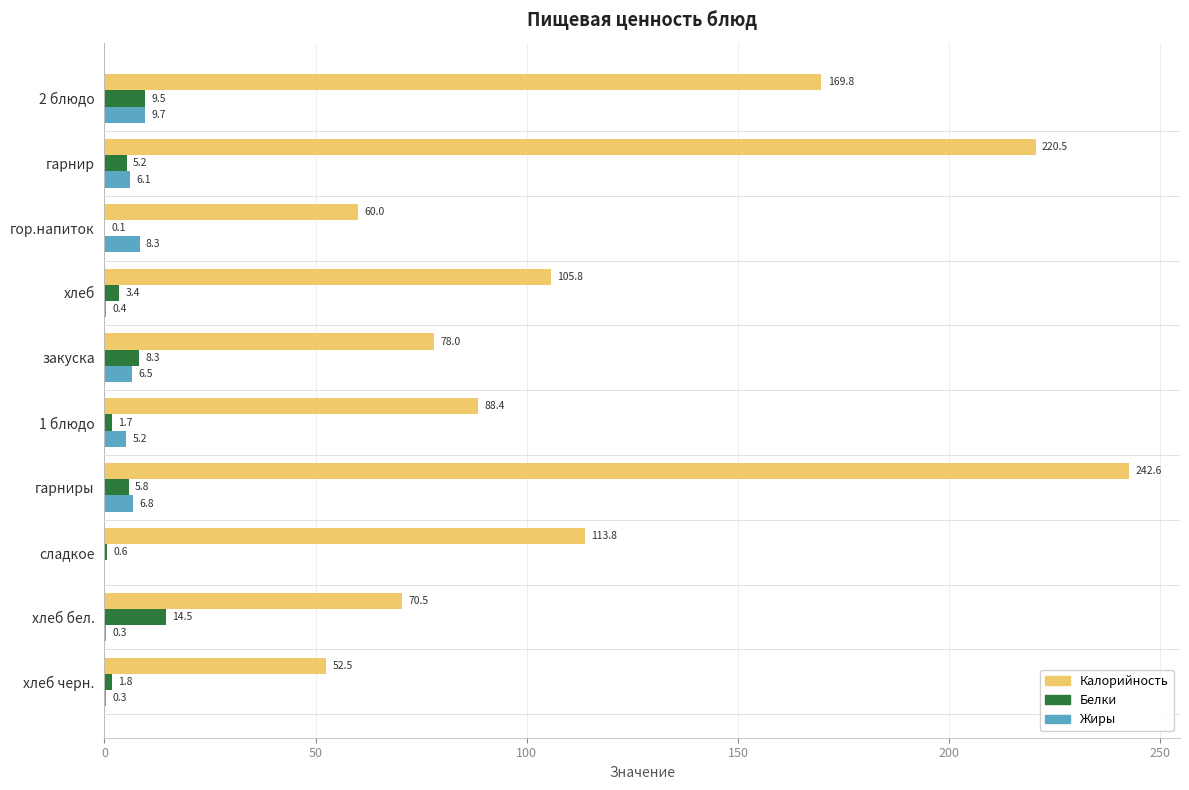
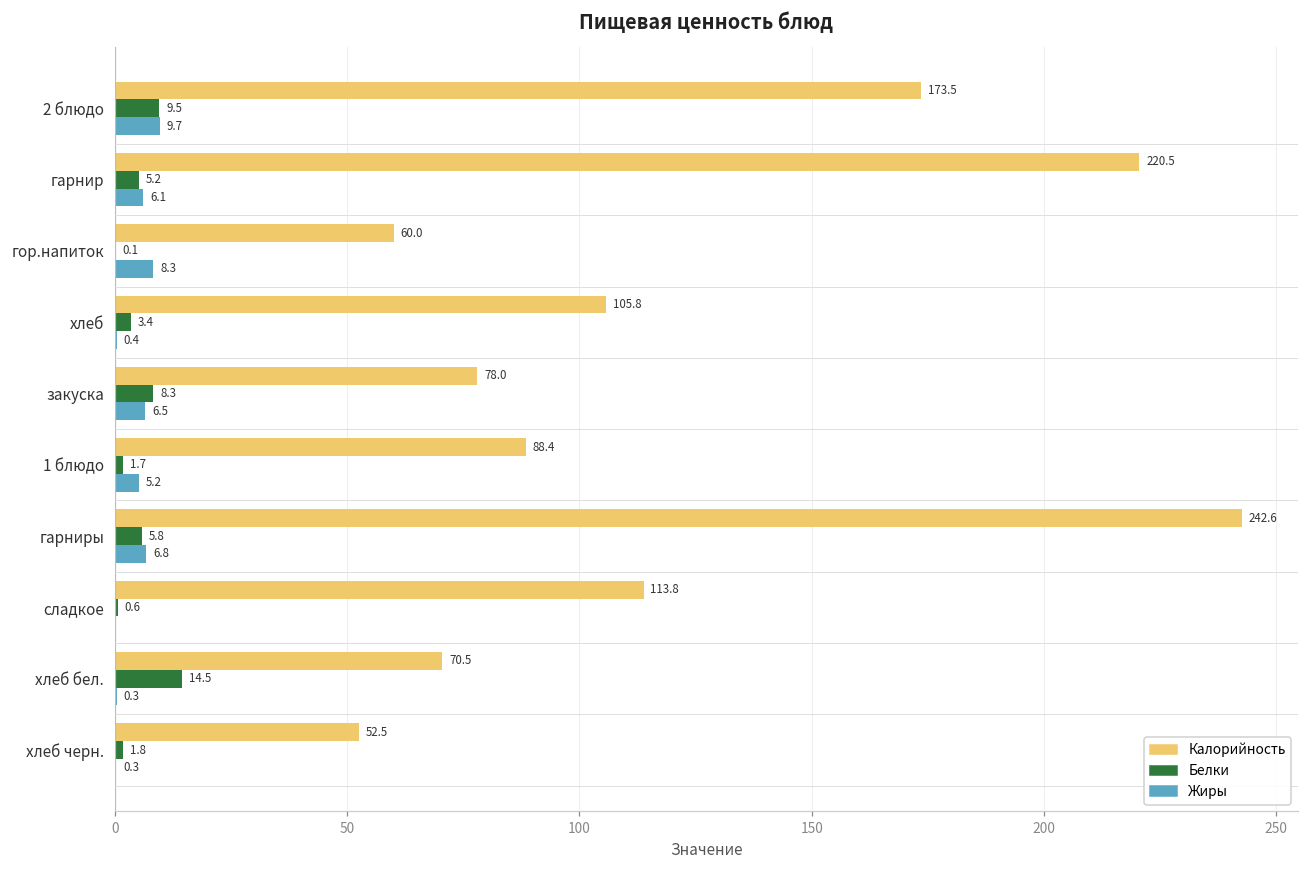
  {
    "Калорийность": {
-     "2 блюдо": 169.8,
+     "2 блюдо": 173.5,
      "гарнир": 220.5,
      "гор.напиток": 60.0,
      "хлеб": 105.8,
      "закуска": 78.0,
      "1 блюдо": 88.4,
      "гарниры": 242.6,
      "сладкое": 113.8,
      "хлеб бел.": 70.5,
      "хлеб черн.": 52.5
    },
    "Белки": {
      "2 блюдо": 9.5,
      "гарнир": 5.2,
      "гор.напиток": 0.1,
      "хлеб": 3.4,
      "закуска": 8.3,
      "1 блюдо": 1.7,
      "гарниры": 5.8,
      "сладкое": 0.6,
      "хлеб бел.": 14.5,
      "хлеб черн.": 1.8
    },
    "Жиры": {
      "2 блюдо": 9.7,
      "гарнир": 6.1,
      "гор.напиток": 8.3,
      "хлеб": 0.4,
      "закуска": 6.5,
      "1 блюдо": 5.2,
      "гарниры": 6.8,
      "хлеб бел.": 0.3,
      "хлеб черн.": 0.3
    }
  }
